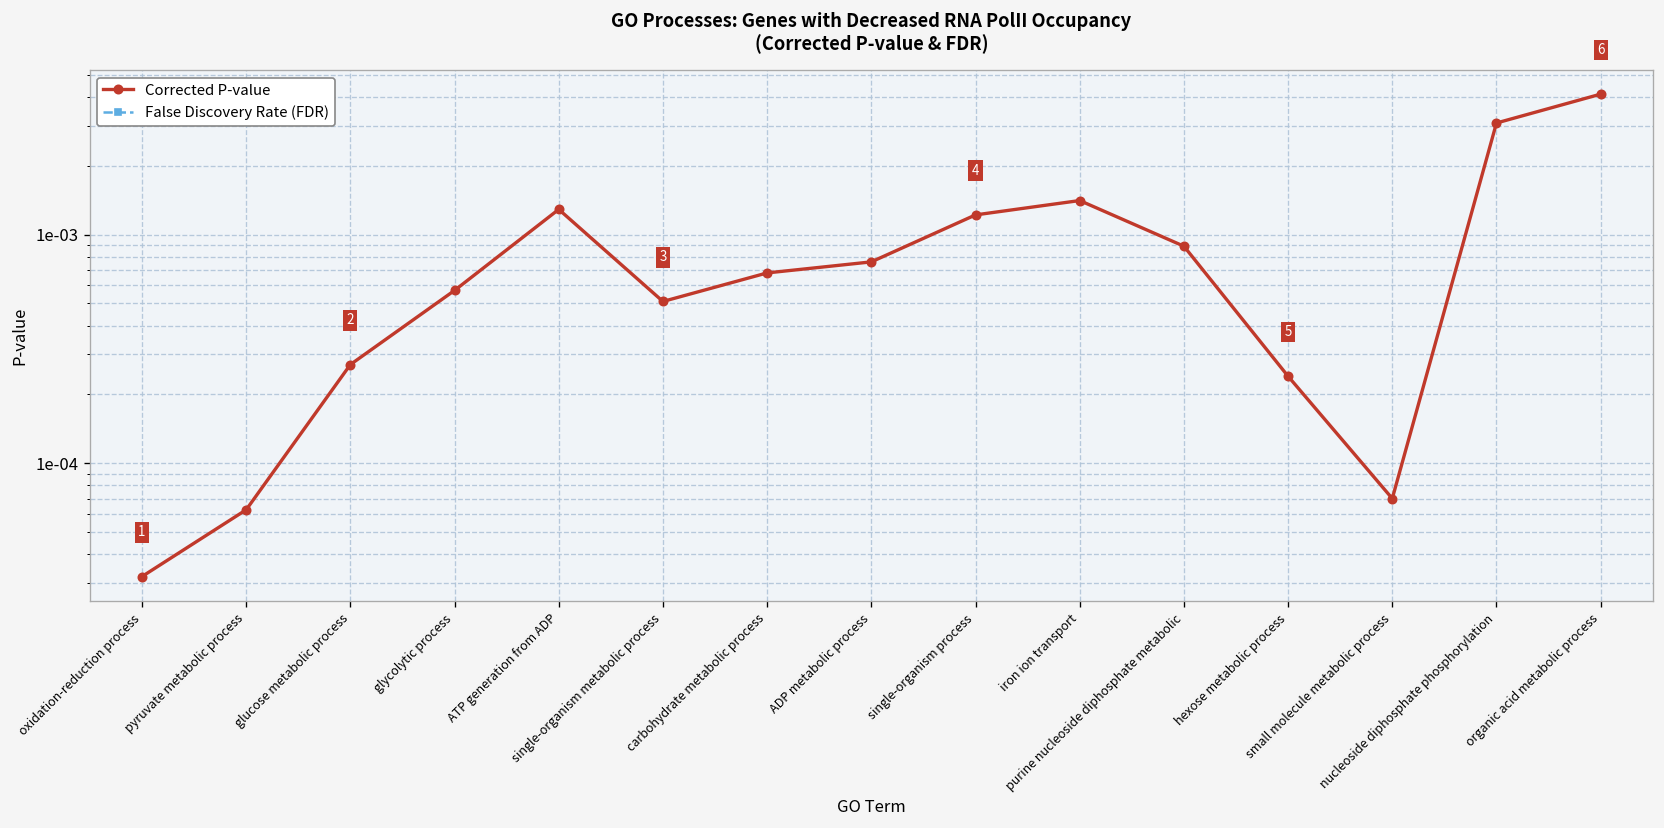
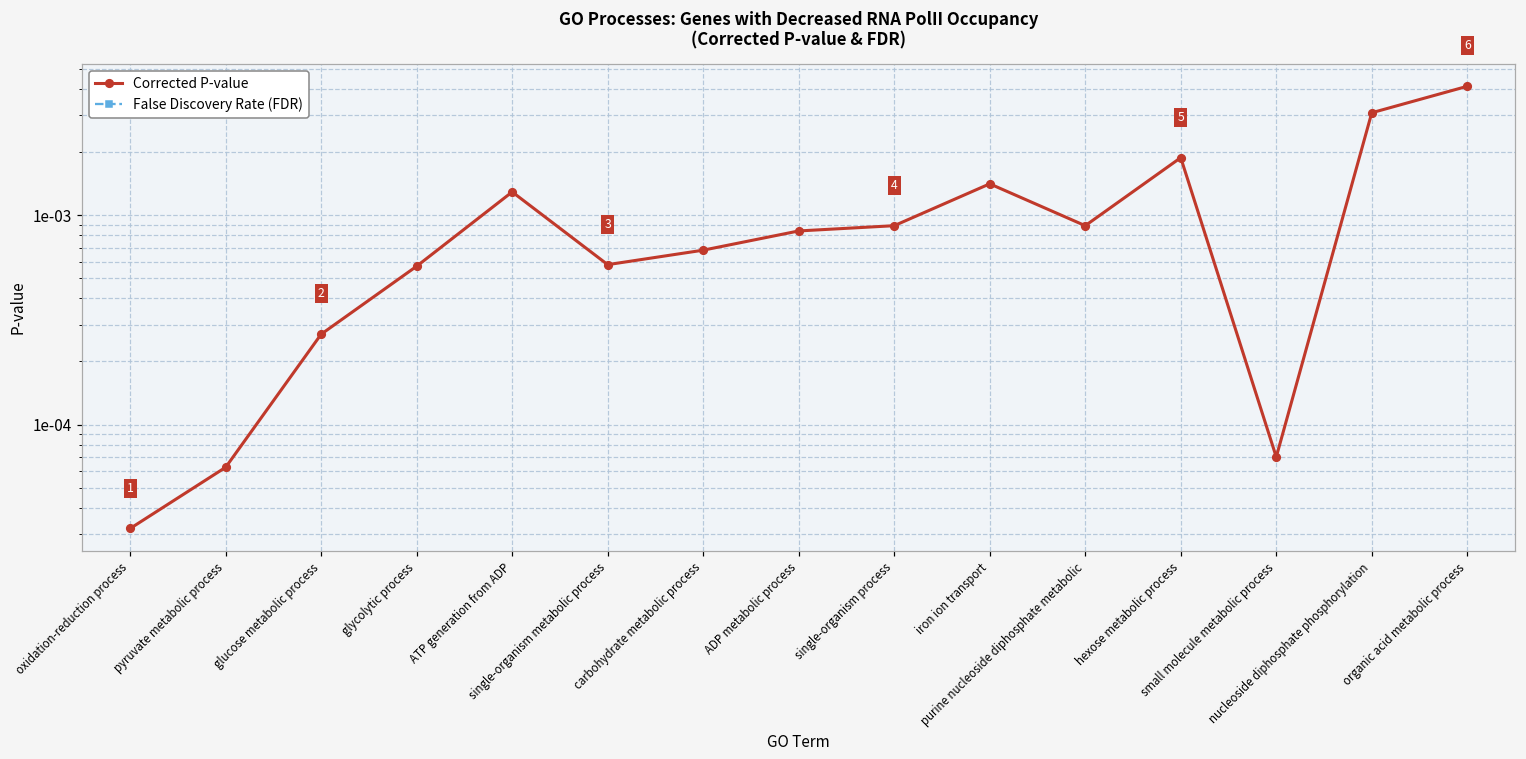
  {
    "Corrected P-value": {
      "oxidation-reduction process": 0.000032,
      "pyruvate metabolic process": 0.000063,
      "glucose metabolic process": 0.00027,
      "glycolytic process": 0.00057,
      "ATP generation from ADP": 0.0013,
-     "single-organism metabolic process": 0.00051,
+     "single-organism metabolic process": 0.00058,
      "carbohydrate metabolic process": 0.00068,
-     "ADP metabolic process": 0.00076,
-     "single-organism process": 0.0012,
+     "ADP metabolic process": 0.0008,
+     "single-organism process": 0.0009,
      "iron ion transport": 0.0014,
      "purine nucleoside diphosphate metabolic": 0.0009,
-     "hexose metabolic process": 0.00024,
+     "hexose metabolic process": 0.0019,
      "small molecule metabolic process": 0.00007,
      "nucleoside diphosphate phosphorylation": 0.0031,
      "organic acid metabolic process": 0.0041
    }
  }
